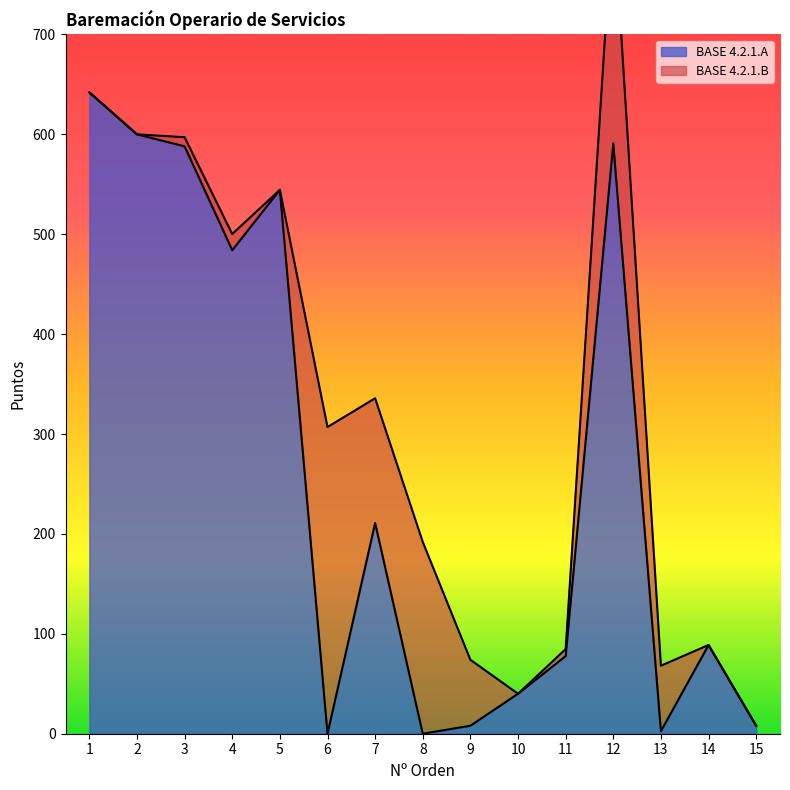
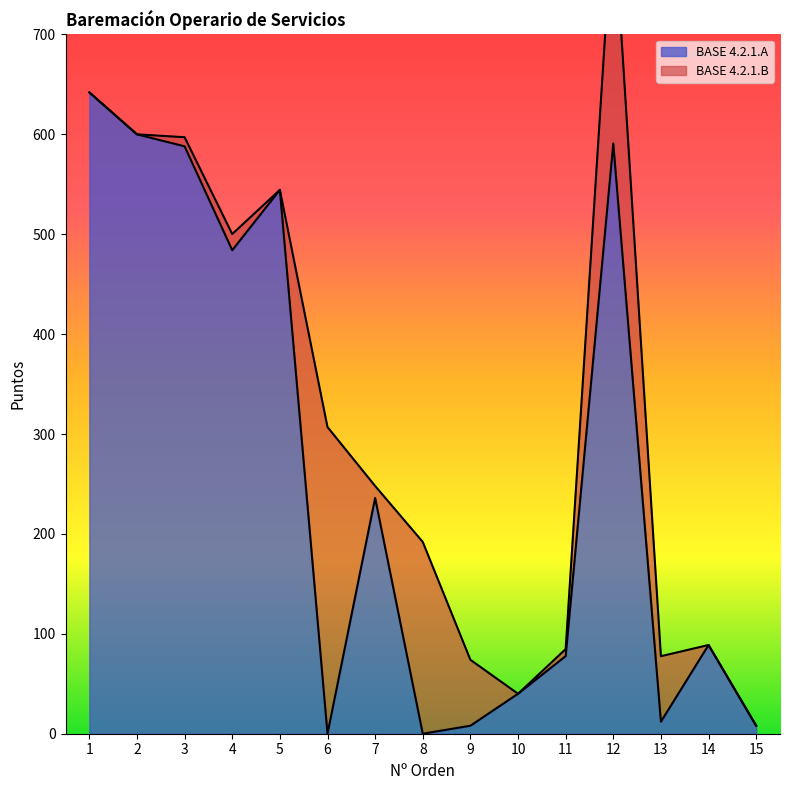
  {
    "BASE 4.2.1.A": {
      "3": 590,
      "4": 480,
      "6": 0,
-     "7": 210,
+     "7": 240,
      "8": 0,
      "9": 10,
      "11": 80,
      "12": 590,
-     "13": 0
+     "13": 10
    },
    "BASE 4.2.1.B": {
      "3": 10,
      "4": 20,
      "6": 310,
-     "7": 120,
+     "7": 10,
      "8": 190,
      "9": 70,
      "11": 10,
      "13": 70
    }
  }
